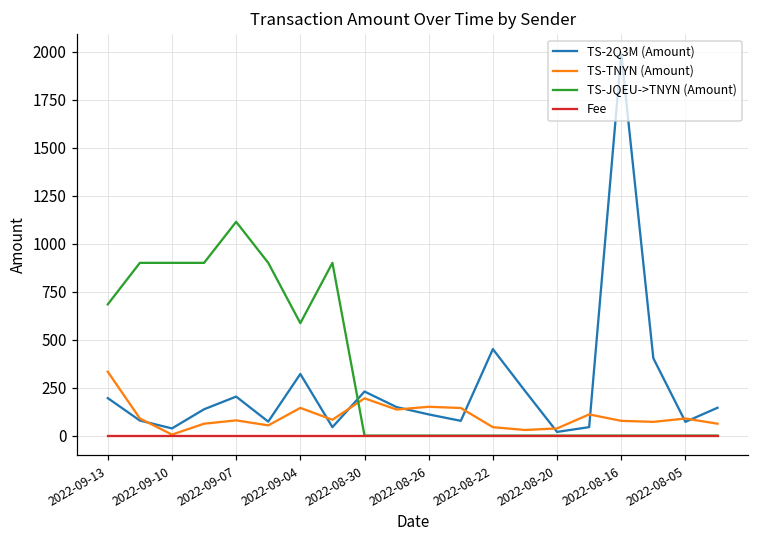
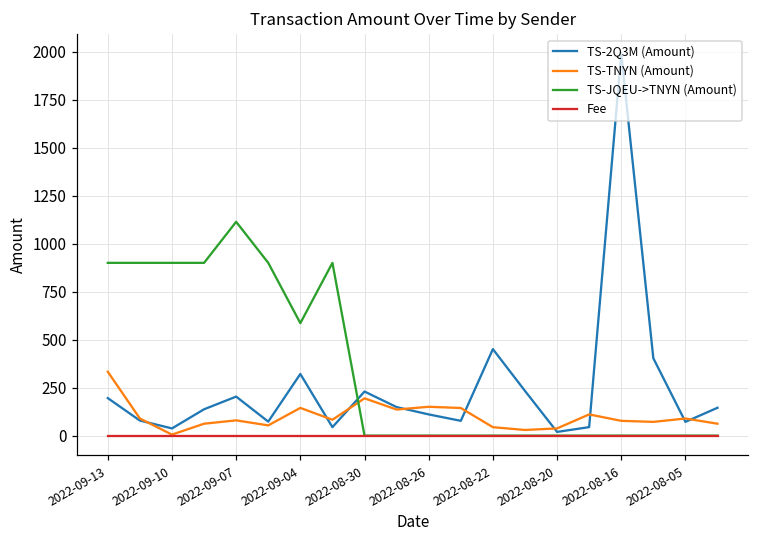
  {
    "TS-2Q3M (Amount)": {
      "2022-09-13": 200,
      "2022-09-07": 200,
      "2022-09-04": 320,
      "2022-08-30": 230,
      "2022-08-26": 110,
      "2022-08-20": 20,
      "2022-08-05": 70
    },
    "TS-TNYN (Amount)": {
      "2022-09-13": 330,
      "2022-09-07": 80,
      "2022-09-04": 140,
      "2022-08-30": 190,
      "2022-08-26": 150,
      "2022-08-20": 40,
      "2022-08-05": 90
    },
    "TS-JQEU->TNYN (Amount)": {
-     "2022-09-13": 680,
+     "2022-09-13": 900,
      "2022-09-07": 1110,
      "2022-09-04": 590
    },
    "Fee": {
      "2022-09-13": 0,
      "2022-09-07": 0,
      "2022-09-04": 0
    }
  }
